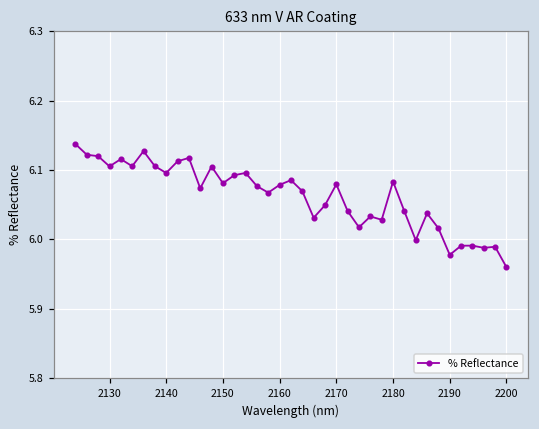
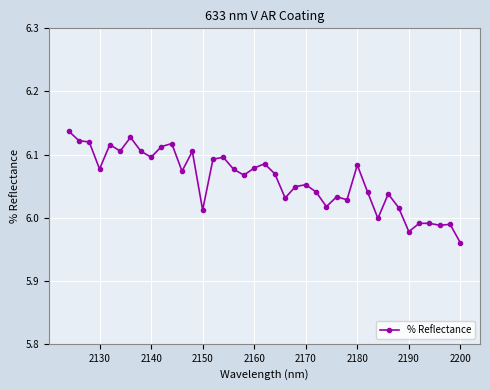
  {
-   "2130": 6.11,
+   "2130": 6.08,
    "2140": 6.10,
-   "2150": 6.08,
+   "2150": 6.01,
    "2160": 6.08,
-   "2170": 6.08,
+   "2170": 6.05,
    "2180": 6.08,
    "2190": 5.98,
    "2200": 5.96
  }
